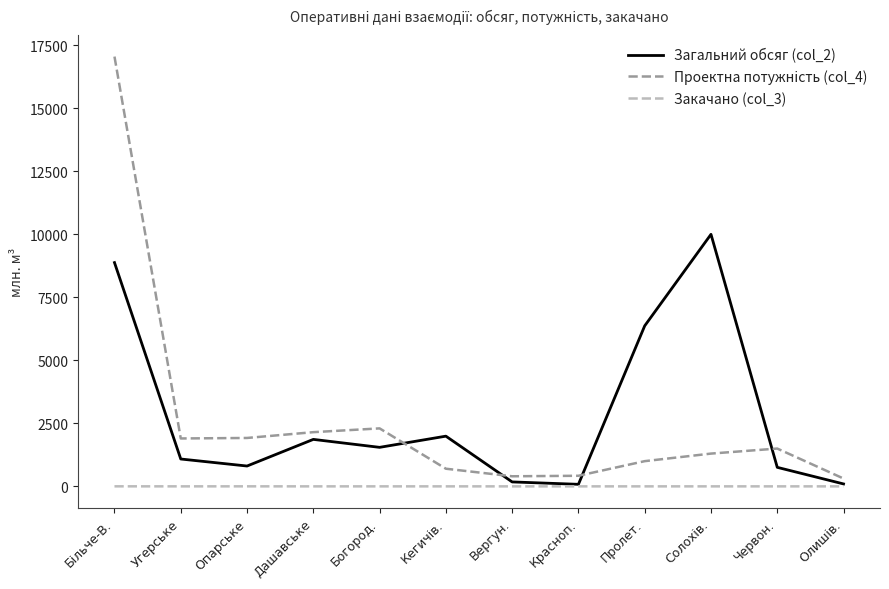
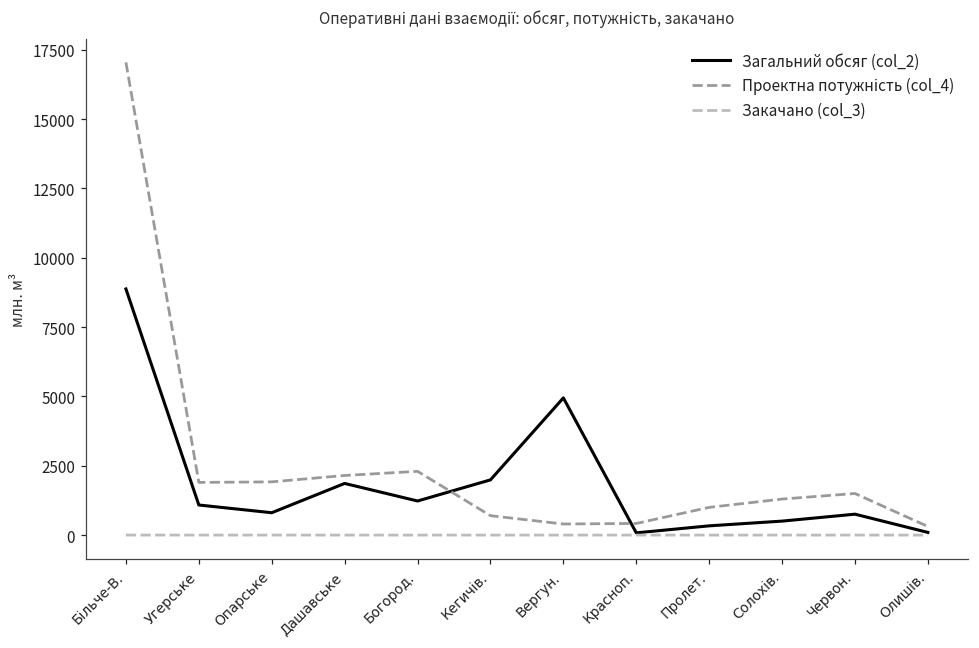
  {
    "Загальний обсяг (col_2)": {
      "Більче-В.": 8900,
      "Угерське": 1100,
      "Опарське": 800,
      "Дашавське": 1900,
-     "Богород.": 1500,
+     "Богород.": 1200,
      "Кегичів.": 2000,
-     "Вергун.": 200,
-     "Пролет.": 6400,
-     "Солохів.": 10000,
+     "Вергун.": 4900,
+     "Пролет.": 300,
+     "Солохів.": 500,
      "Червон.": 800
    }
  }
